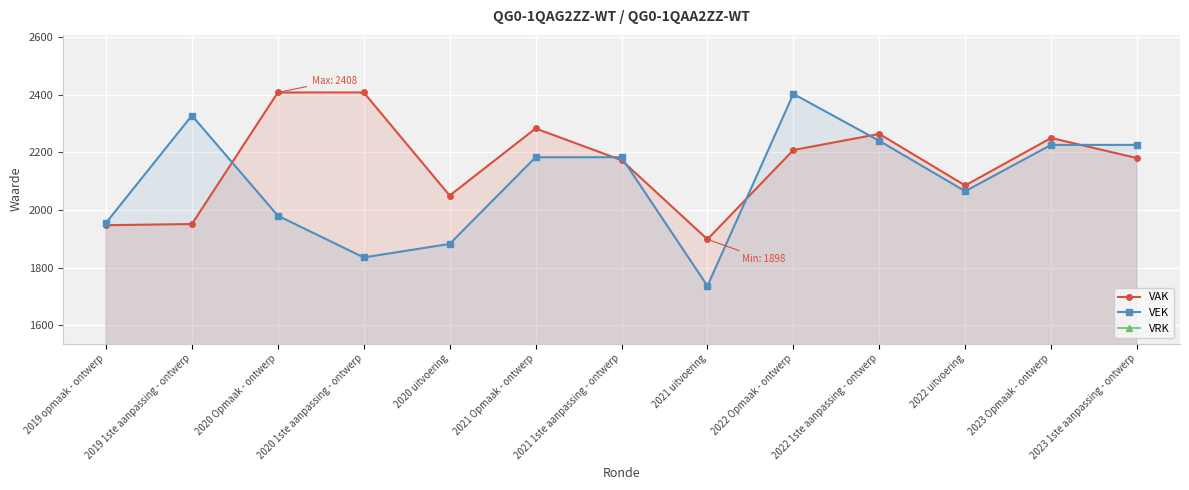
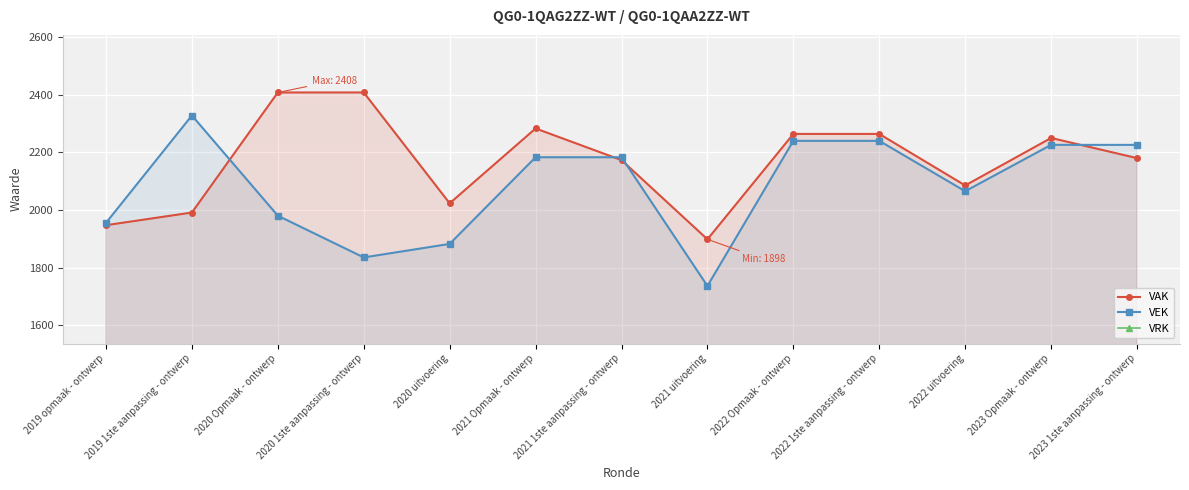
  {
    "VAK": {
-     "2019 1ste aanpassing - ontwerp": 1950,
+     "2019 1ste aanpassing - ontwerp": 1990,
      "2020 1ste aanpassing - ontwerp": 2410,
-     "2020 uitvoering": 2050,
+     "2020 uitvoering": 2020,
      "2021 Opmaak - ontwerp": 2280,
      "2021 1ste aanpassing - ontwerp": 2170,
-     "2022 Opmaak - ontwerp": 2210,
+     "2022 Opmaak - ontwerp": 2260,
      "2022 1ste aanpassing - ontwerp": 2260,
      "2022 uitvoering": 2090,
      "2023 Opmaak - ontwerp": 2250,
      "2023 1ste aanpassing - ontwerp": 2180
    },
    "VEK": {
      "2019 1ste aanpassing - ontwerp": 2330,
      "2020 Opmaak - ontwerp": 1980,
      "2020 1ste aanpassing - ontwerp": 1840,
      "2020 uitvoering": 1880,
      "2021 Opmaak - ontwerp": 2180,
      "2021 1ste aanpassing - ontwerp": 2180,
      "2021 uitvoering": 1740,
-     "2022 Opmaak - ontwerp": 2400,
+     "2022 Opmaak - ontwerp": 2240,
      "2022 1ste aanpassing - ontwerp": 2240,
      "2022 uitvoering": 2070,
      "2023 Opmaak - ontwerp": 2230,
      "2023 1ste aanpassing - ontwerp": 2230
    }
  }
